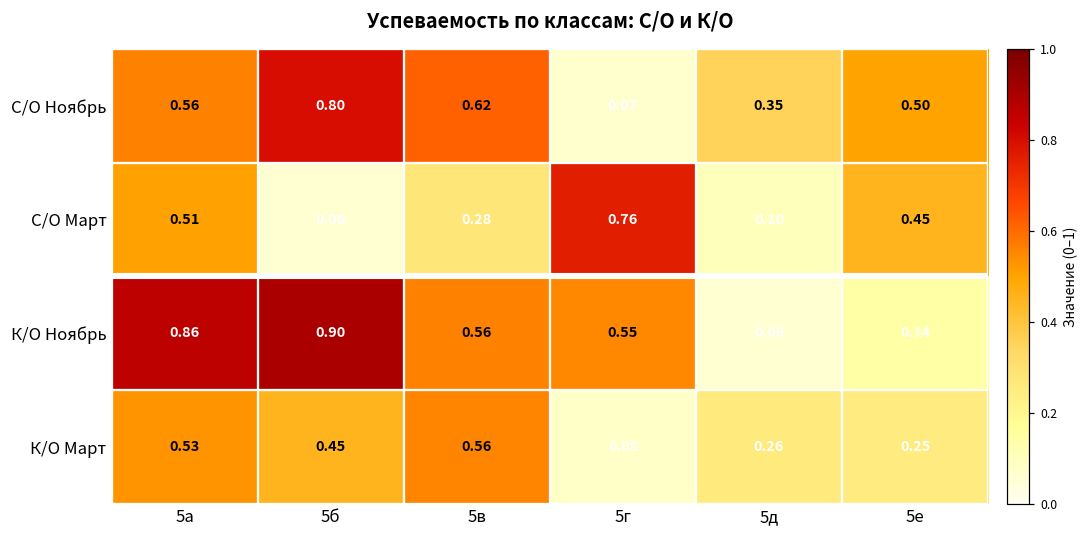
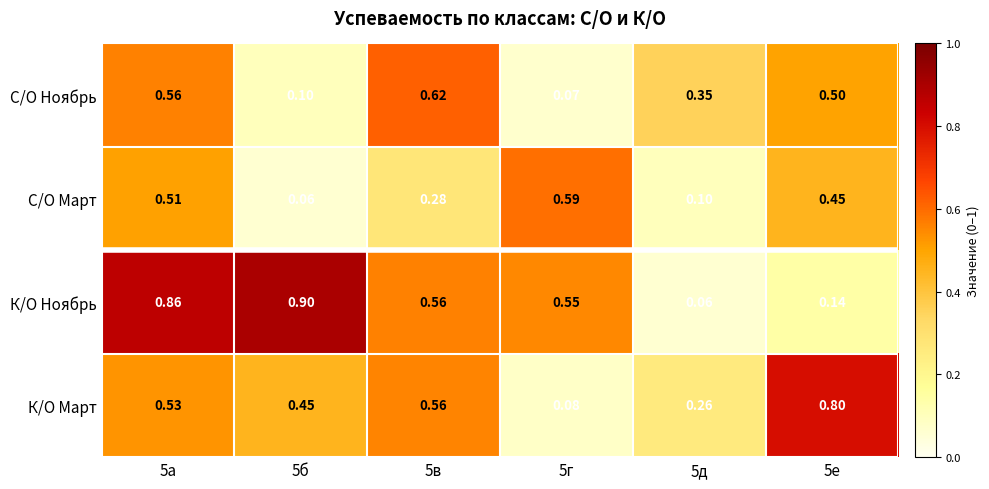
  {
    "С/О Ноябрь": {
      "5а": 0.56,
-     "5б": 0.80,
+     "5б": 0.10,
      "5в": 0.62,
      "5г": 0.07,
      "5д": 0.35,
      "5е": 0.50
    },
    "С/О Март": {
      "5а": 0.51,
      "5в": 0.28,
-     "5г": 0.76,
+     "5г": 0.59,
      "5д": 0.10,
      "5е": 0.45
    },
    "К/О Ноябрь": {
      "5а": 0.86,
      "5б": 0.90,
      "5в": 0.56,
      "5г": 0.55,
      "5е": 0.14
    },
    "К/О Март": {
      "5а": 0.53,
      "5б": 0.45,
      "5в": 0.56,
      "5г": 0.08,
      "5д": 0.26,
-     "5е": 0.25
+     "5е": 0.80
    }
  }
